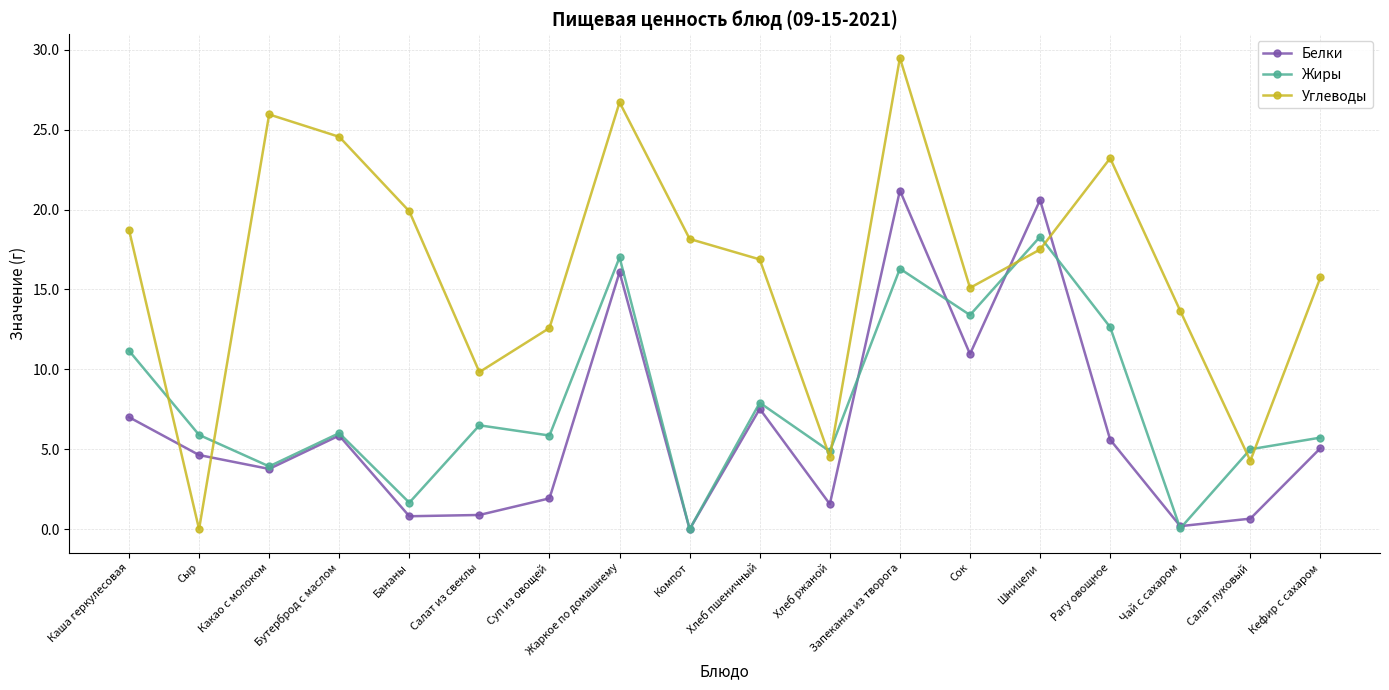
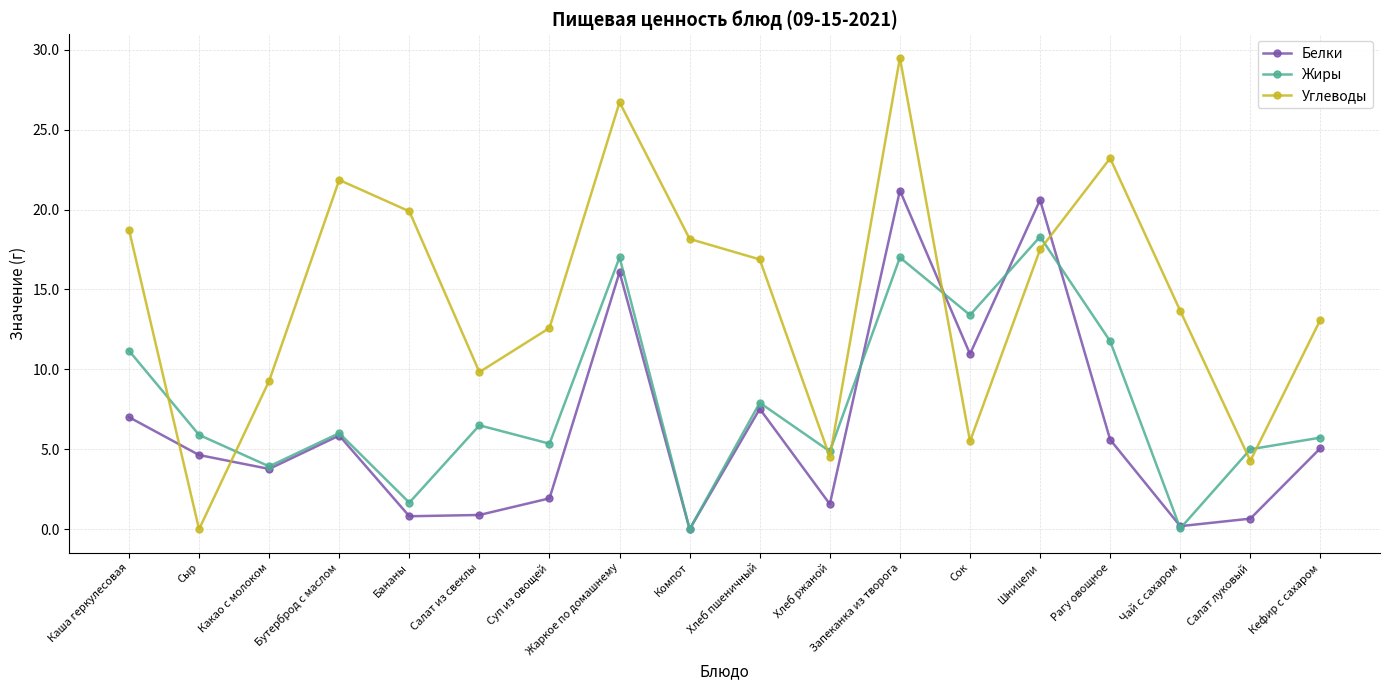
  {
    "Белки": {
      "Каша геркулесовая": 7.0,
      "Сыр": 4.6,
      "Бананы": 0.8,
      "Салат из свеклы": 0.9,
      "Суп из овощей": 1.9,
      "Жаркое по домашнему": 16.1,
      "Хлеб пшеничный": 7.5,
      "Хлеб ржаной": 1.6,
      "Запеканка из творога": 21.2,
      "Сок": 11.0,
      "Шницели": 20.6,
      "Рагу овощное": 5.6,
      "Салат луковый": 0.7,
      "Кефир с сахаром": 5.1
    },
    "Жиры": {
      "Каша геркулесовая": 11.2,
      "Сыр": 5.9,
      "Бананы": 1.7,
      "Салат из свеклы": 6.5,
-     "Суп из овощей": 5.9,
+     "Суп из овощей": 5.4,
      "Жаркое по домашнему": 17.0,
      "Хлеб пшеничный": 7.9,
      "Хлеб ржаной": 4.9,
-     "Запеканка из творога": 16.3,
+     "Запеканка из творога": 17.0,
      "Сок": 13.4,
      "Шницели": 18.3,
-     "Рагу овощное": 12.6,
+     "Рагу овощное": 11.8,
      "Салат луковый": 5.0,
      "Кефир с сахаром": 5.7
    },
    "Углеводы": {
      "Каша геркулесовая": 18.7,
      "Сыр": 0.0,
-     "Какао с молоком": 26.0,
-     "Бутерброд с маслом": 24.6,
+     "Какао с молоком": 9.3,
+     "Бутерброд с маслом": 21.9,
      "Бананы": 19.9,
      "Салат из свеклы": 9.8,
      "Суп из овощей": 12.6,
      "Жаркое по домашнему": 26.7,
      "Компот": 18.2,
      "Хлеб пшеничный": 16.9,
      "Хлеб ржаной": 4.5,
      "Запеканка из творога": 29.5,
-     "Сок": 15.1,
+     "Сок": 5.5,
      "Шницели": 17.5,
      "Рагу овощное": 23.2,
      "Чай с сахаром": 13.7,
      "Салат луковый": 4.3,
-     "Кефир с сахаром": 15.8
+     "Кефир с сахаром": 13.1
    }
  }
